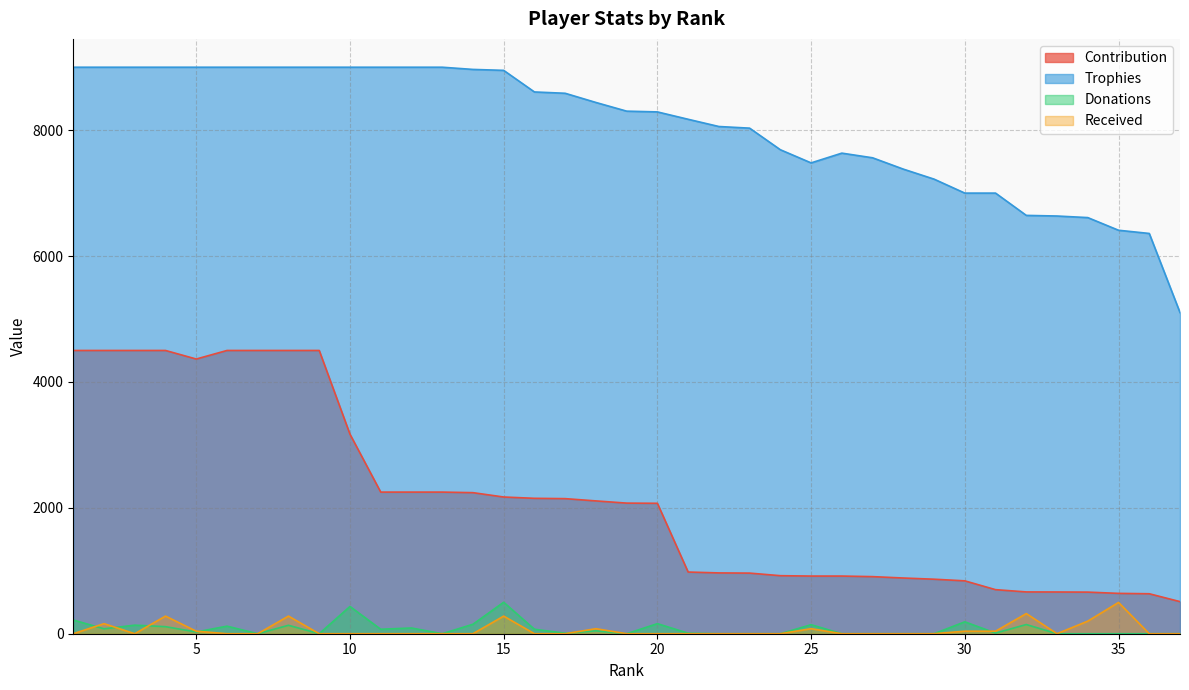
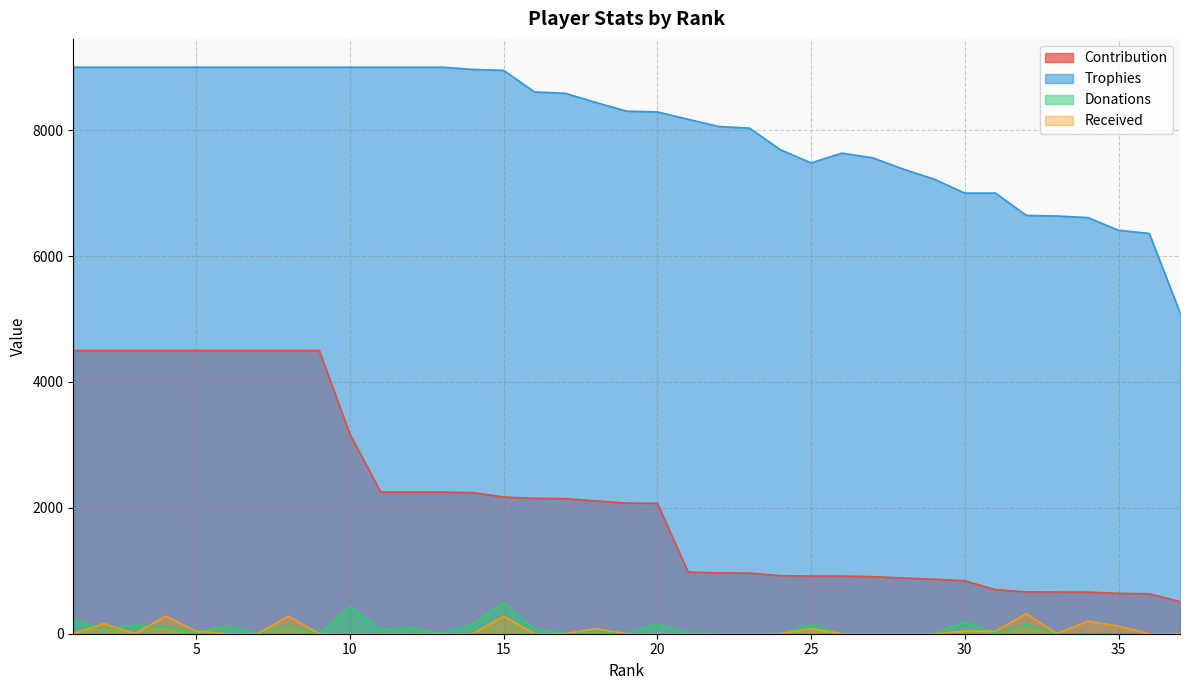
  {
    "Contribution": {
-     "5": 4400,
+     "5": 4500,
      "10": 3200,
      "15": 2200,
      "20": 2100,
      "25": 900,
      "30": 800,
      "35": 600
    },
    "Trophies": {
      "5": 9000,
      "10": 9000,
      "15": 9000,
      "20": 8300,
      "25": 7500,
      "30": 7000,
      "35": 6400
    },
    "Donations": {
      "10": 400,
      "15": 500,
      "20": 200,
      "25": 100,
      "30": 200,
      "35": 0
    },
    "Received": {
      "10": 0,
      "15": 300,
      "20": 0,
      "25": 100,
      "30": 0,
-     "35": 500
+     "35": 100
    }
  }
